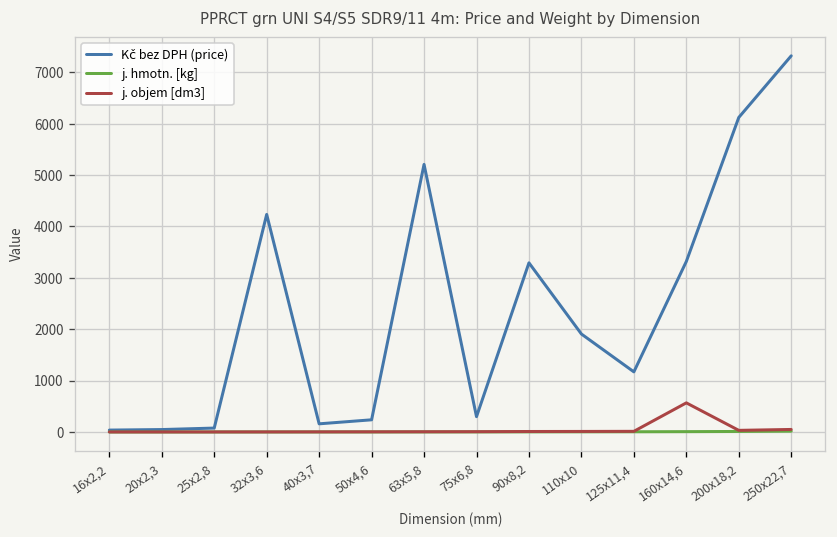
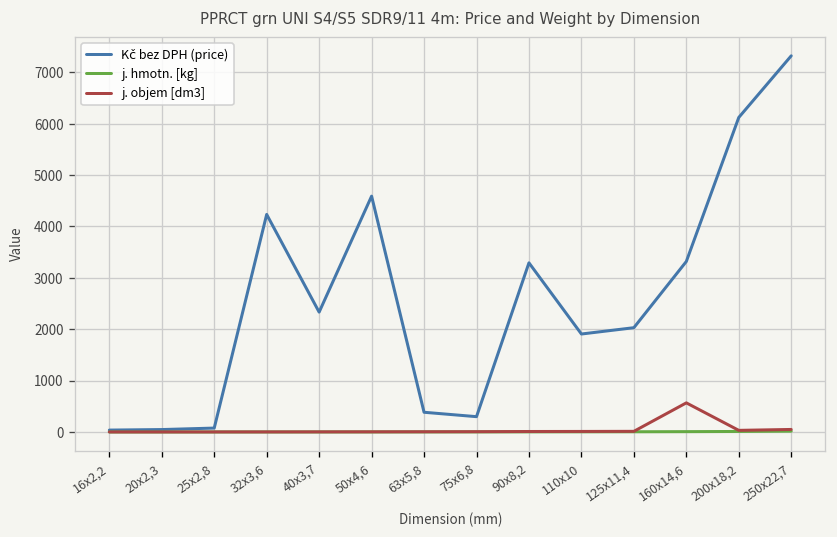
  {
    "Kč bez DPH (price)": {
      "25x2,8": 100,
      "32x3,6": 4200,
-     "40x3,7": 200,
-     "50x4,6": 200,
-     "63x5,8": 5200,
+     "40x3,7": 2300,
+     "50x4,6": 4600,
+     "63x5,8": 400,
      "75x6,8": 300,
      "90x8,2": 3300,
      "110x10": 1900,
-     "125x11,4": 1200,
+     "125x11,4": 2000,
      "160x14,6": 3300,
      "200x18,2": 6100,
      "250x22,7": 7300
    },
    "j. hmotn. [kg]": {
      "160x14,6": 0
    },
    "j. objem [dm3]": {
      "160x14,6": 600
    }
  }
